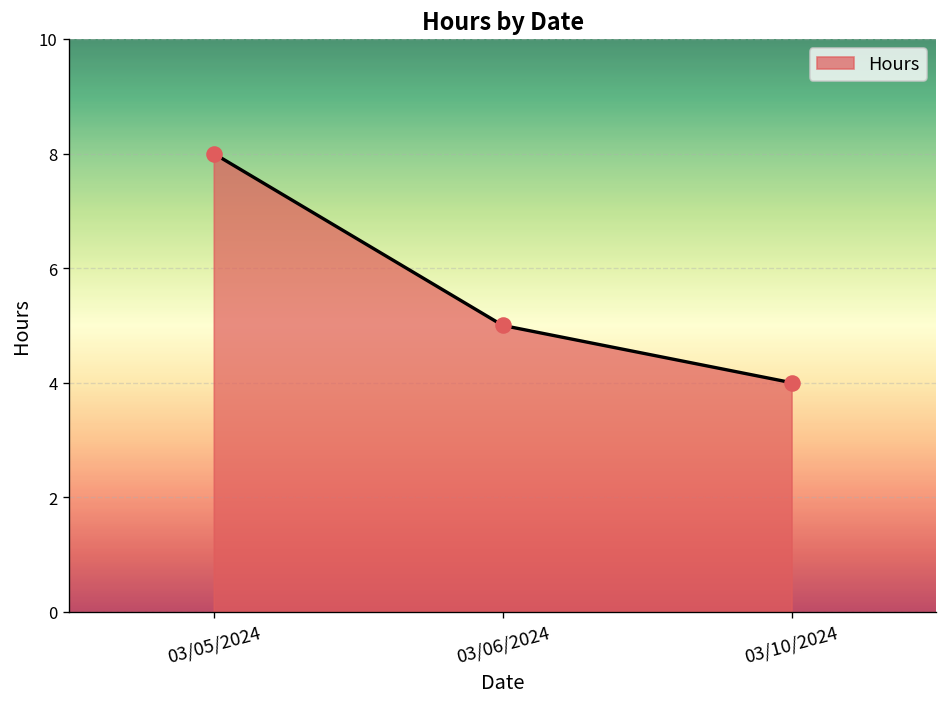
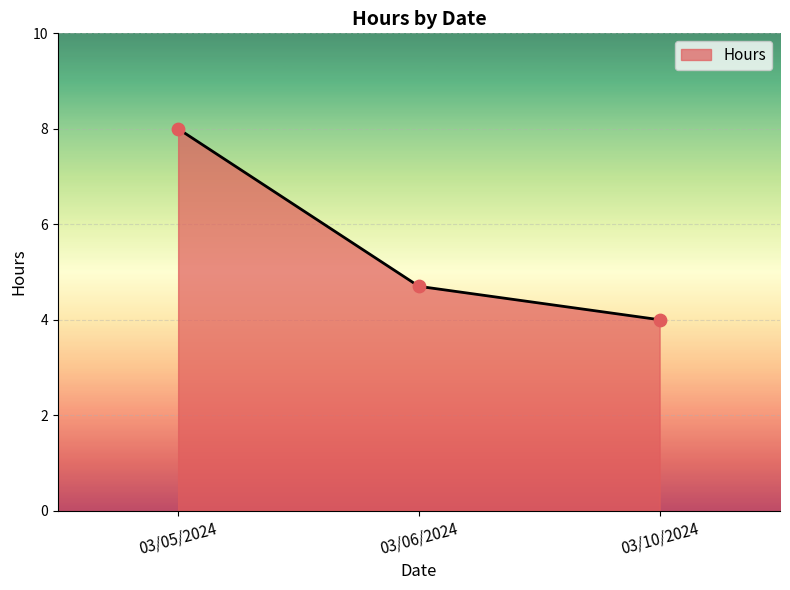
  {
    "03/05/2024": 8.0,
-   "03/06/2024": 5.0,
+   "03/06/2024": 4.7,
    "03/10/2024": 4.0
  }
